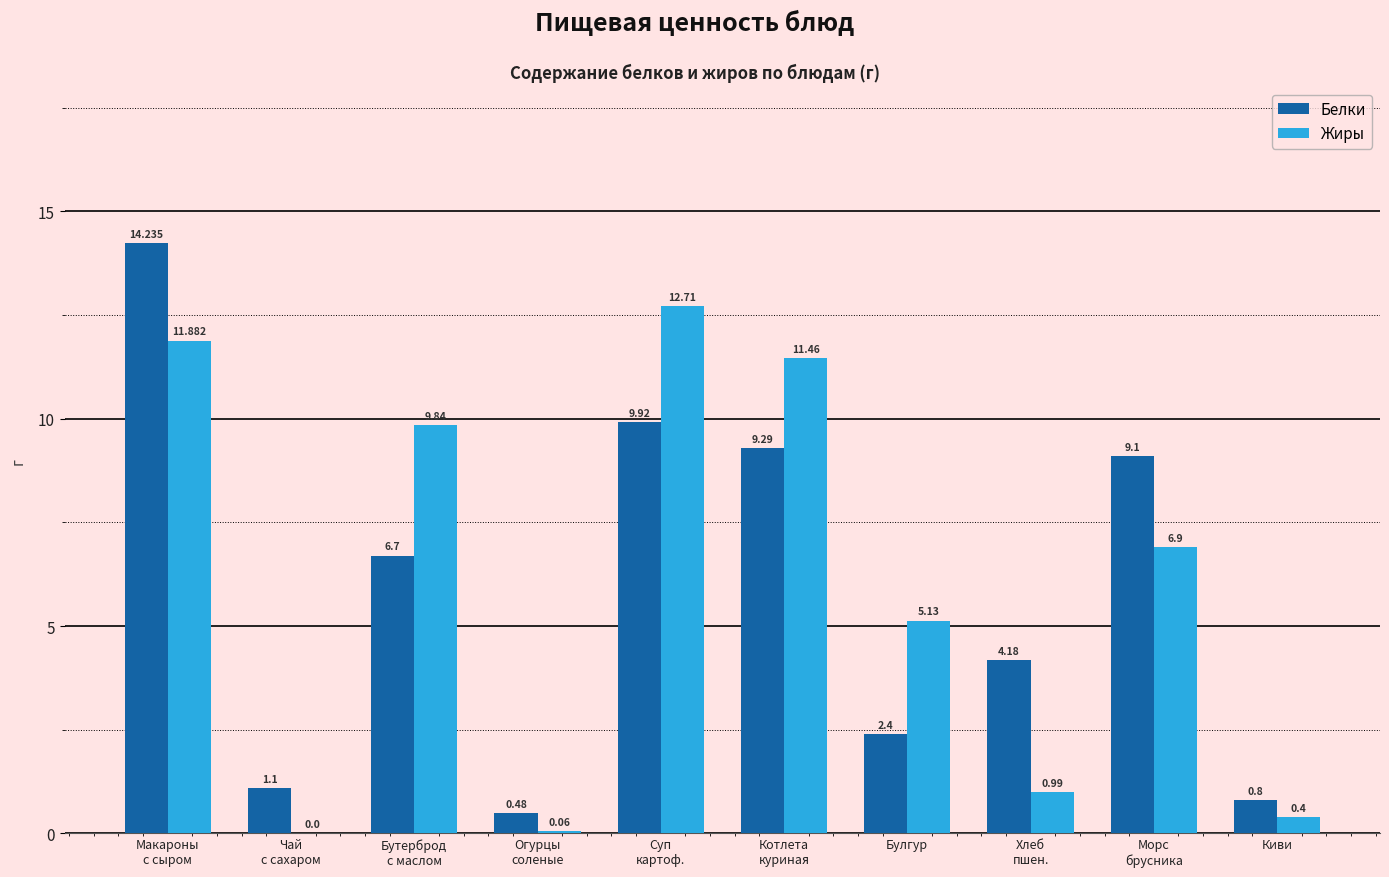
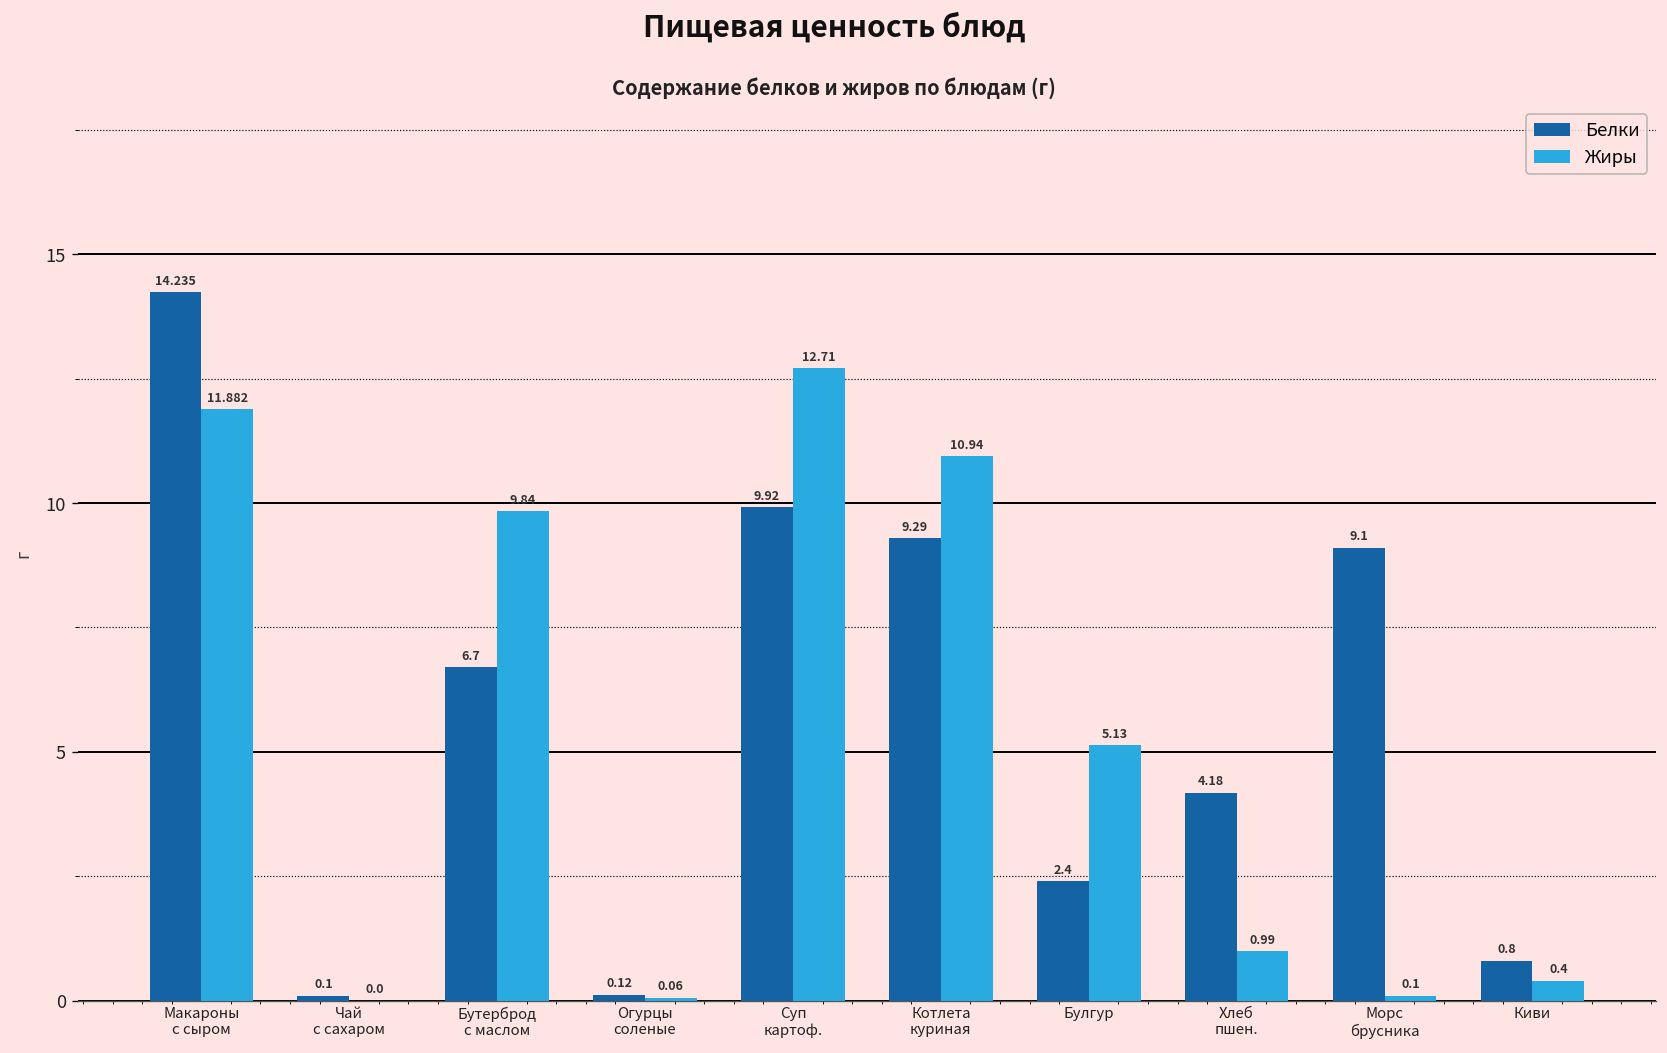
  {
    "Белки": {
      "Макароны с сыром": 14.235,
-     "Чай с сахаром": 1.1,
+     "Чай с сахаром": 0.1,
      "Бутерброд с маслом": 6.7,
-     "Огурцы соленые": 0.48,
+     "Огурцы соленые": 0.12,
      "Суп картоф.": 9.92,
      "Котлета куриная": 9.29,
      "Булгур": 2.4,
      "Хлеб пшен.": 4.18,
      "Морс брусника": 9.1,
      "Киви": 0.8
    },
    "Жиры": {
      "Макароны с сыром": 11.882,
      "Чай с сахаром": 0.0,
      "Бутерброд с маслом": 9.84,
      "Огурцы соленые": 0.06,
      "Суп картоф.": 12.71,
-     "Котлета куриная": 11.46,
+     "Котлета куриная": 10.94,
      "Булгур": 5.13,
      "Хлеб пшен.": 0.99,
-     "Морс брусника": 6.9,
+     "Морс брусника": 0.1,
      "Киви": 0.4
    }
  }
